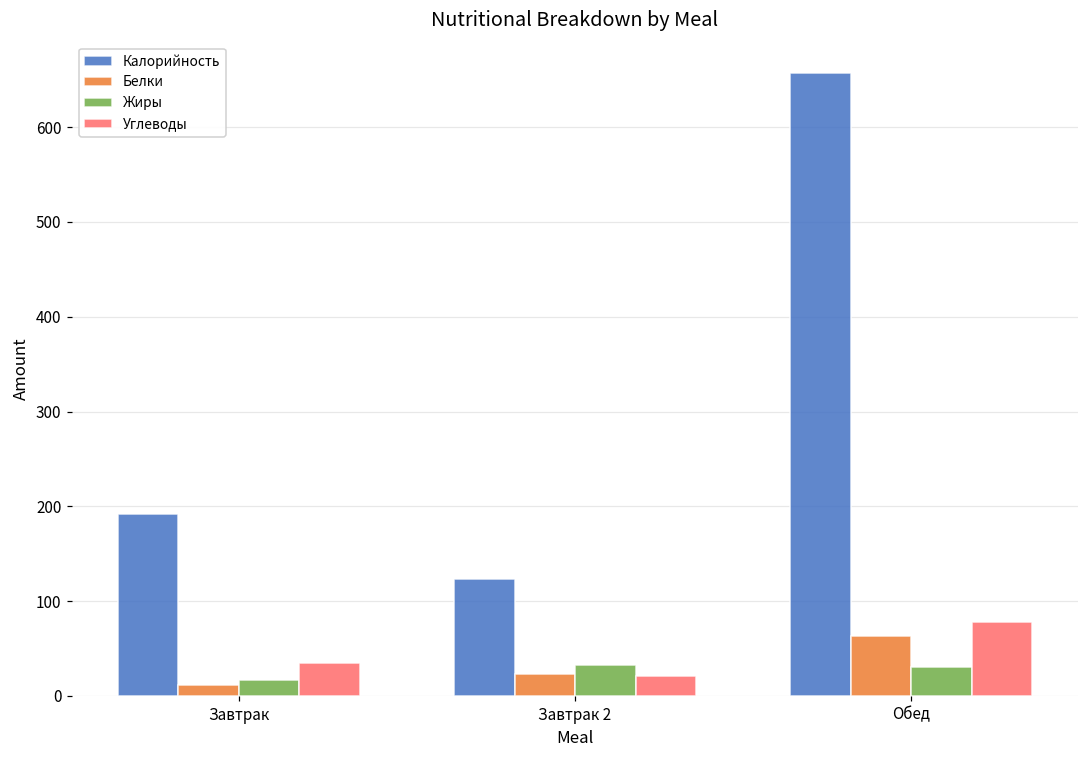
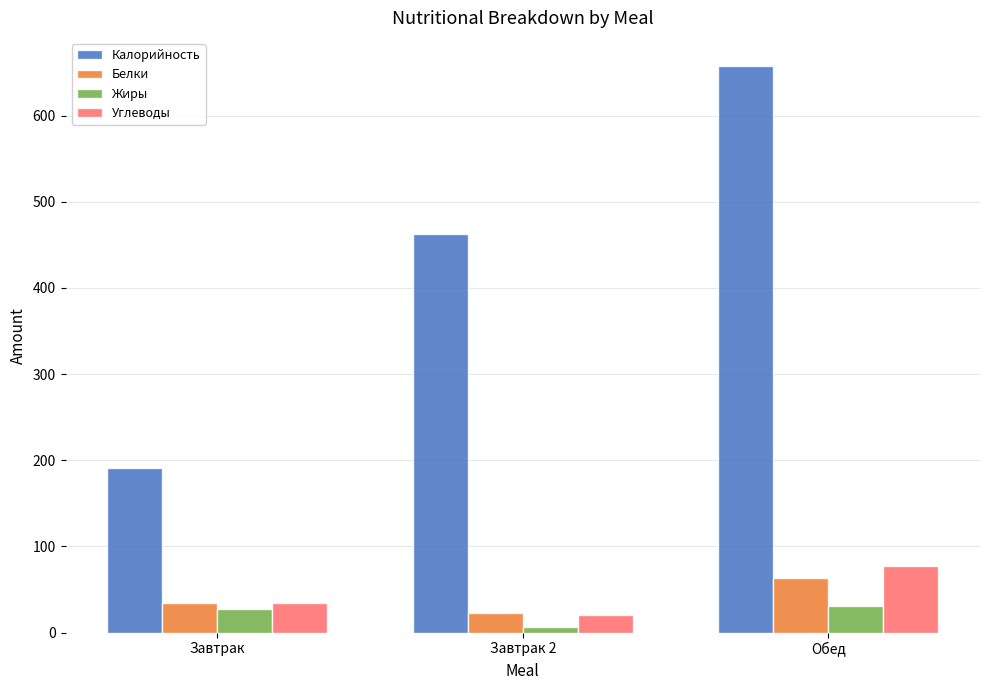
  {
    "Калорийность": {
      "Завтрак": 190,
-     "Завтрак 2": 120,
+     "Завтрак 2": 460,
      "Обед": 660
    },
    "Белки": {
-     "Завтрак": 10,
+     "Завтрак": 30,
      "Завтрак 2": 20,
      "Обед": 60
    },
    "Жиры": {
-     "Завтрак": 20,
-     "Завтрак 2": 30,
+     "Завтрак": 30,
+     "Завтрак 2": 10,
      "Обед": 30
    },
    "Углеводы": {
      "Завтрак": 30,
      "Завтрак 2": 20,
      "Обед": 80
    }
  }
